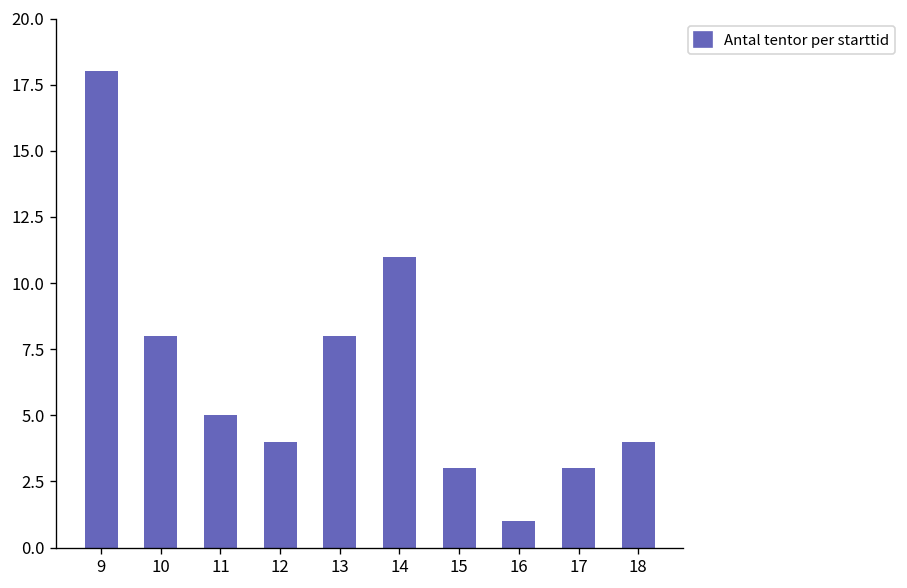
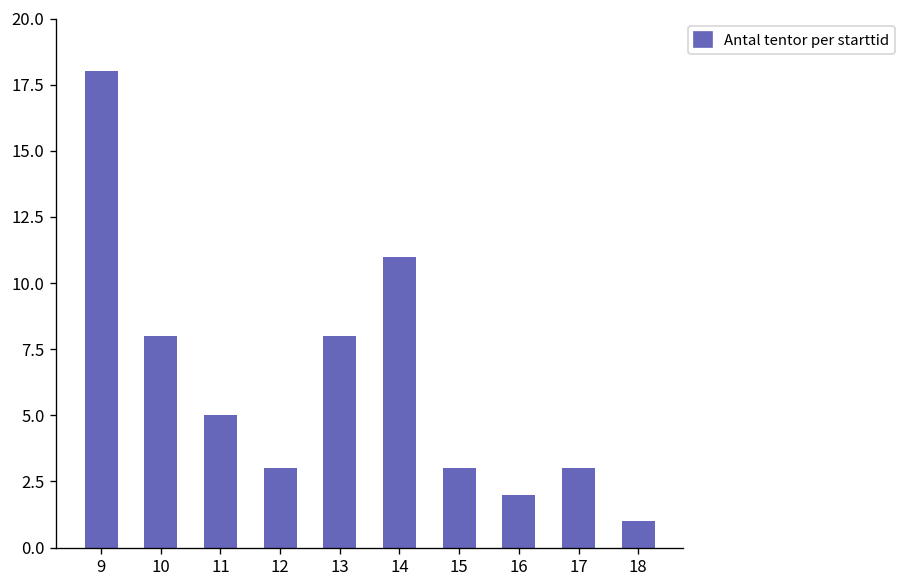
  {
    "9": 18,
    "10": 8,
    "11": 5,
-   "12": 4,
+   "12": 3,
    "13": 8,
    "14": 11,
    "15": 3,
-   "16": 1,
+   "16": 2,
    "17": 3,
-   "18": 4
+   "18": 1
  }
